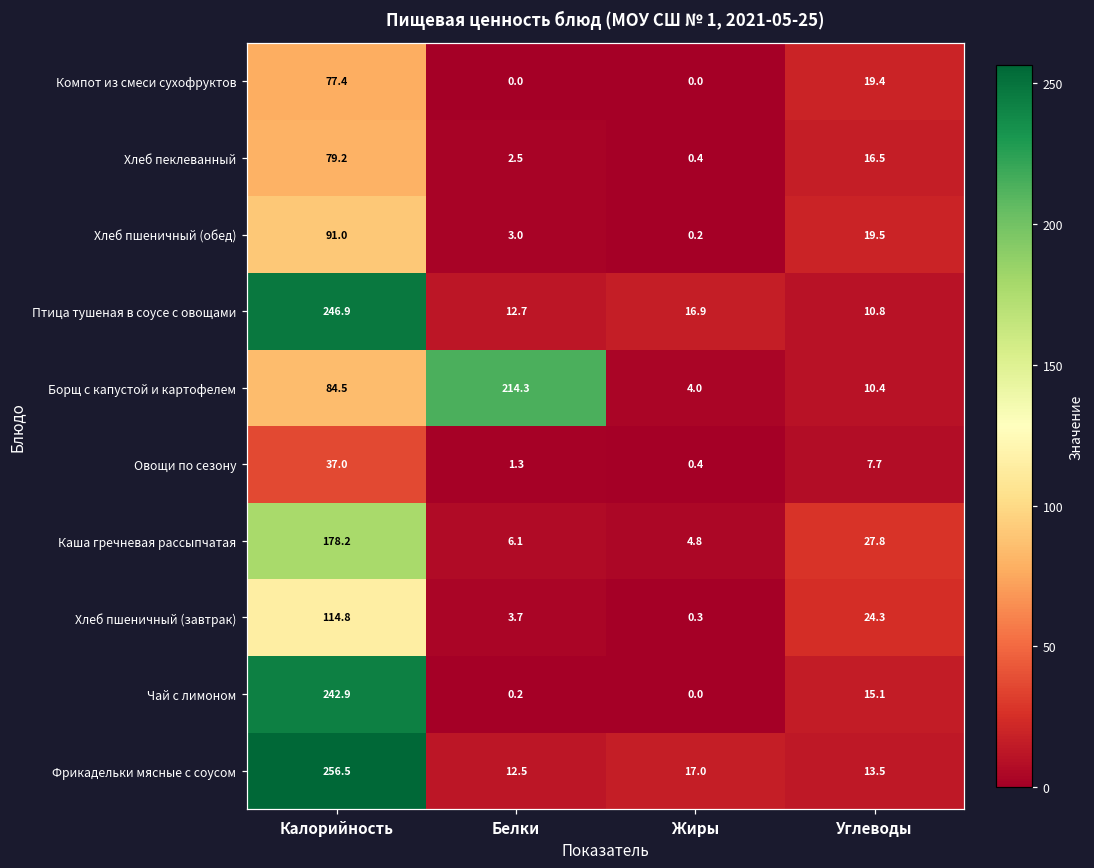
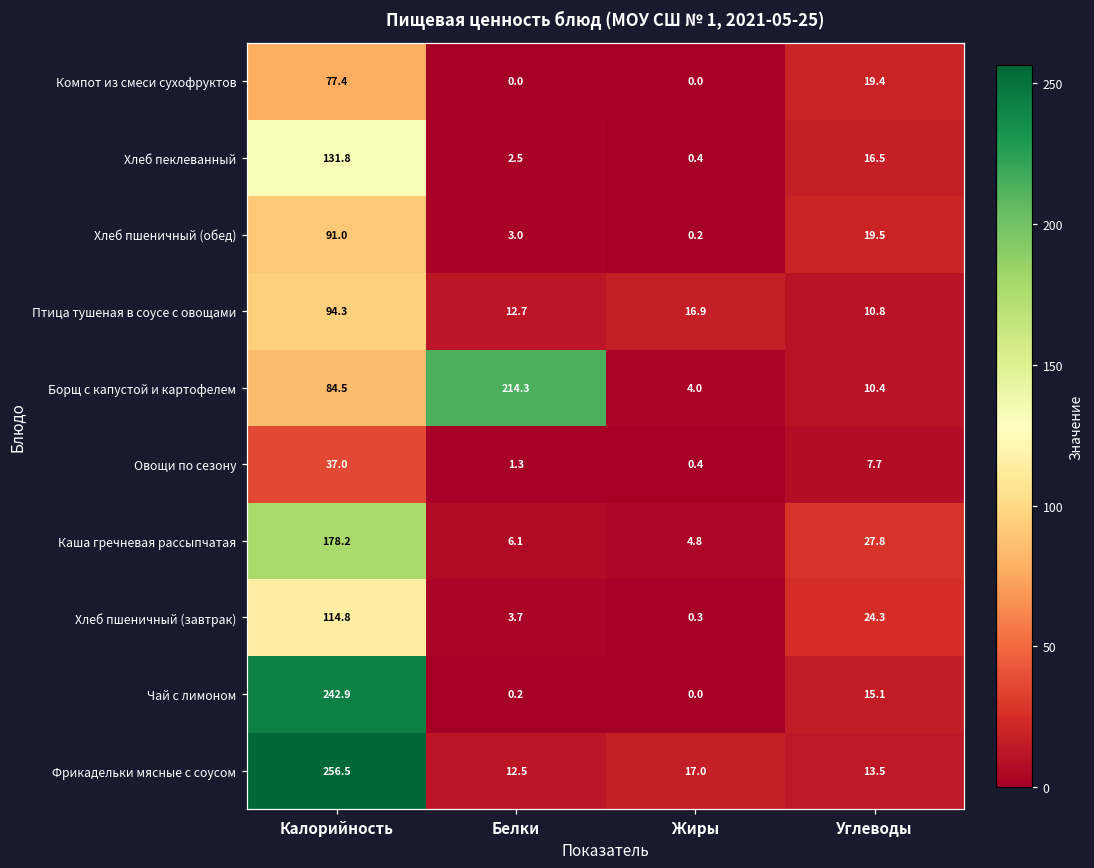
  {
    "Компот из смеси сухофруктов": {
      "Калорийность": 77.4,
      "Белки": 0.0,
      "Жиры": 0.0,
      "Углеводы": 19.4
    },
    "Хлеб пеклеванный": {
-     "Калорийность": 79.2,
+     "Калорийность": 131.8,
      "Белки": 2.5,
      "Жиры": 0.4,
      "Углеводы": 16.5
    },
    "Хлеб пшеничный (обед)": {
      "Калорийность": 91.0,
      "Белки": 3.0,
      "Жиры": 0.2,
      "Углеводы": 19.5
    },
    "Птица тушеная в соусе с овощами": {
-     "Калорийность": 246.9,
+     "Калорийность": 94.3,
      "Белки": 12.7,
      "Жиры": 16.9,
      "Углеводы": 10.8
    },
    "Борщ с капустой и картофелем": {
      "Калорийность": 84.5,
      "Белки": 214.3,
      "Жиры": 4.0,
      "Углеводы": 10.4
    },
    "Овощи по сезону": {
      "Калорийность": 37.0,
      "Белки": 1.3,
      "Жиры": 0.4,
      "Углеводы": 7.7
    },
    "Каша гречневая рассыпчатая": {
      "Калорийность": 178.2,
      "Белки": 6.1,
      "Жиры": 4.8,
      "Углеводы": 27.8
    },
    "Хлеб пшеничный (завтрак)": {
      "Калорийность": 114.8,
      "Белки": 3.7,
      "Жиры": 0.3,
      "Углеводы": 24.3
    },
    "Чай с лимоном": {
      "Калорийность": 242.9,
      "Белки": 0.2,
      "Жиры": 0.0,
      "Углеводы": 15.1
    },
    "Фрикадельки мясные с соусом": {
      "Калорийность": 256.5,
      "Белки": 12.5,
      "Жиры": 17.0,
      "Углеводы": 13.5
    }
  }
